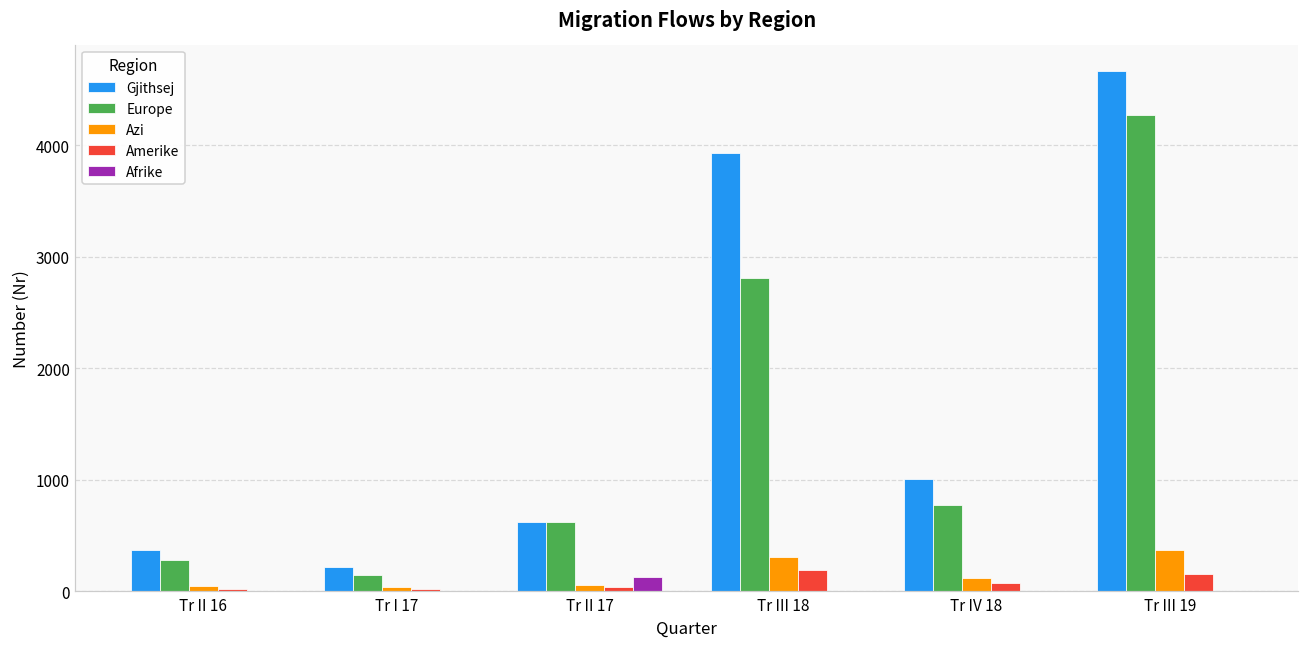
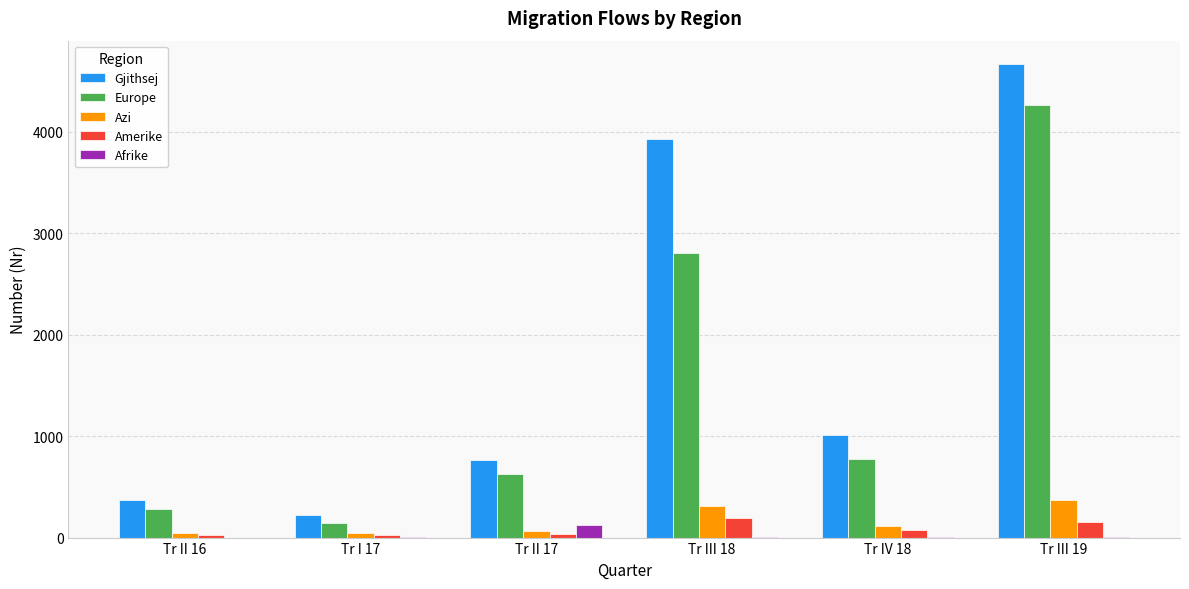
  {
    "Gjithsej": {
      "Tr II 16": 370,
      "Tr I 17": 220,
-     "Tr II 17": 620,
+     "Tr II 17": 760,
      "Tr III 18": 3930,
      "Tr IV 18": 1010,
      "Tr III 19": 4670
    },
    "Europe": {
      "Tr II 16": 290,
      "Tr I 17": 150,
      "Tr II 17": 620,
      "Tr III 18": 2810,
      "Tr IV 18": 770,
      "Tr III 19": 4270
    },
    "Azi": {
      "Tr II 16": 50,
      "Tr I 17": 40,
      "Tr II 17": 60,
      "Tr III 18": 310,
      "Tr IV 18": 120,
      "Tr III 19": 380
    },
    "Amerike": {
      "Tr II 17": 40,
      "Tr III 18": 190,
      "Tr IV 18": 80,
      "Tr III 19": 160
    },
    "Afrike": {
      "Tr II 16": 0,
      "Tr II 17": 130
    }
  }
